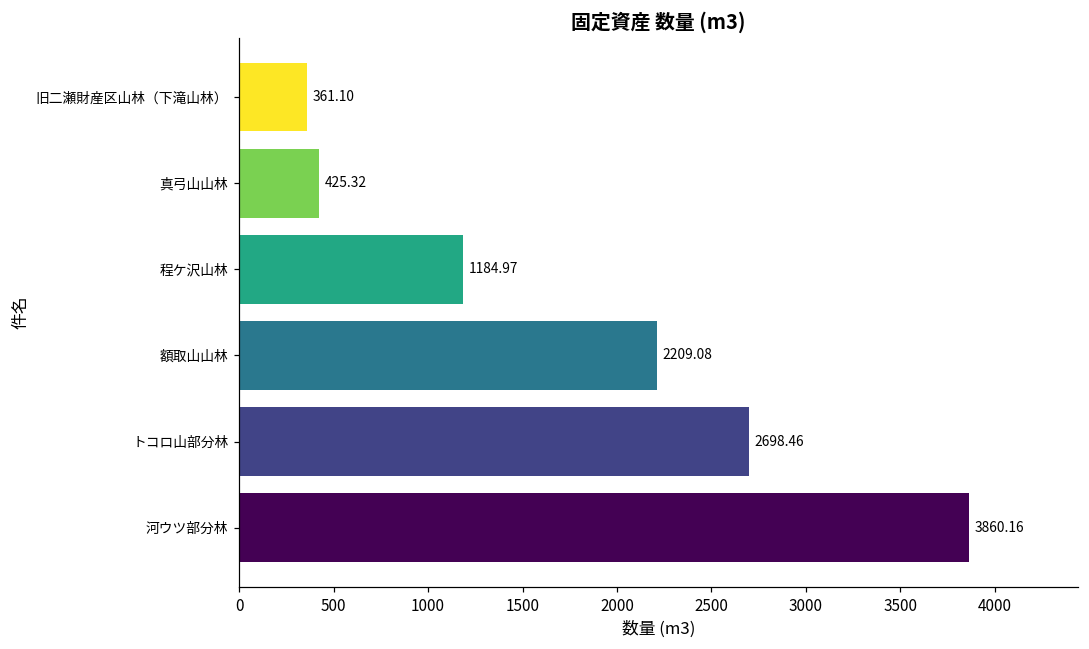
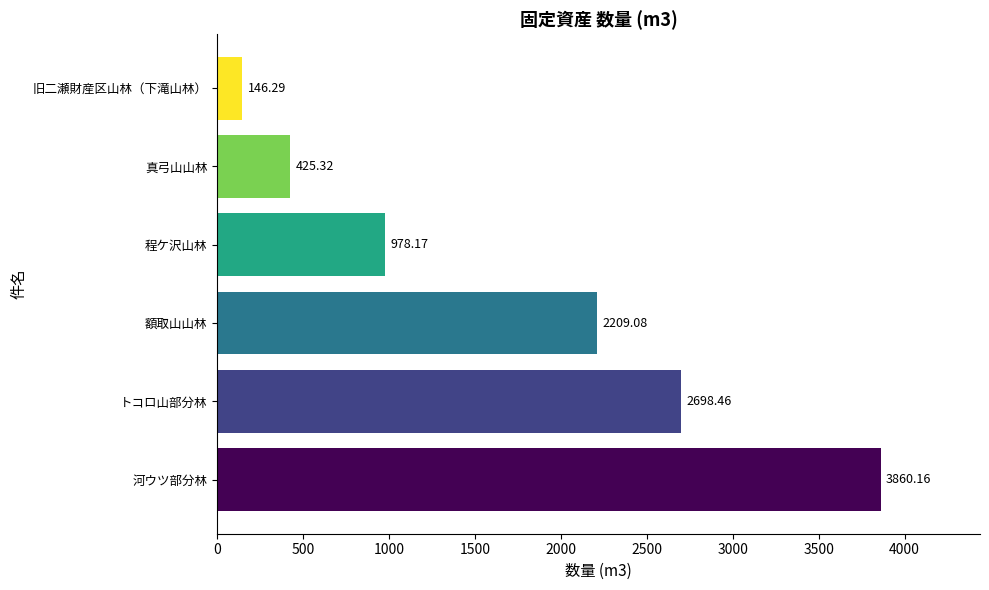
  {
-   "旧二瀬財産区山林（下滝山林）": 361.10,
+   "旧二瀬財産区山林（下滝山林）": 146.29,
    "真弓山山林": 425.32,
-   "程ケ沢山林": 1184.97,
+   "程ケ沢山林": 978.17,
    "額取山山林": 2209.08,
    "トコロ山部分林": 2698.46,
    "河ウツ部分林": 3860.16
  }
